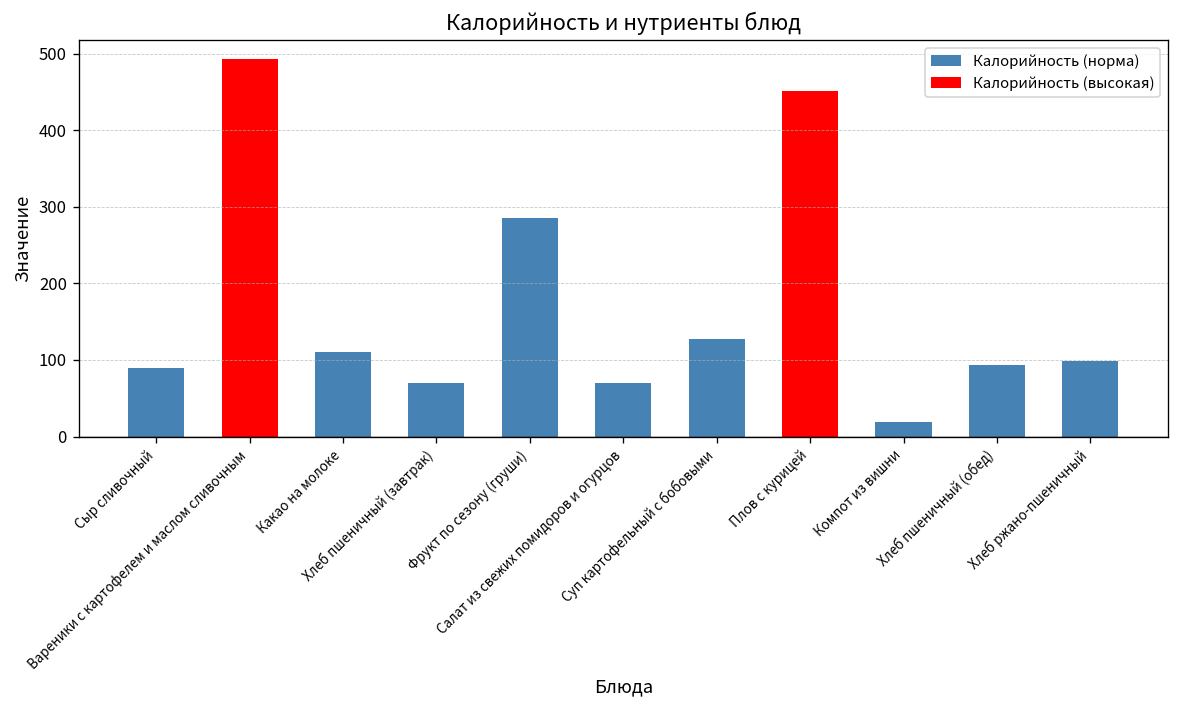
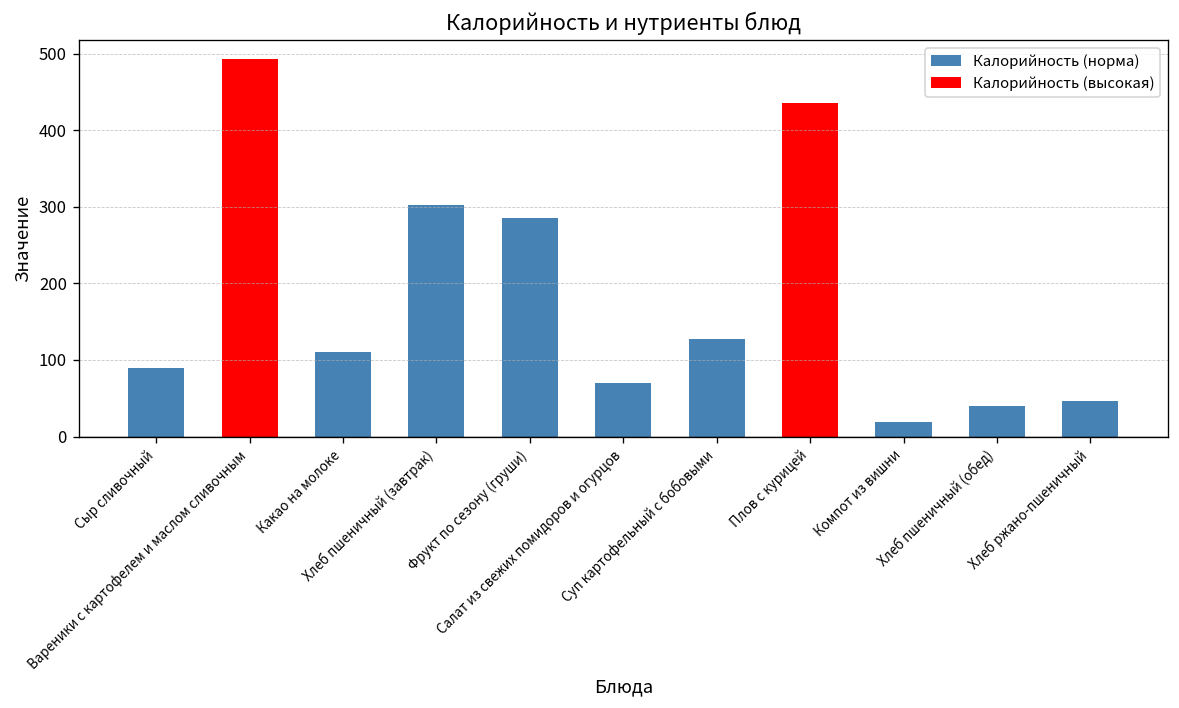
  {
    "Сыр сливочный": 90,
    "Вареники с картофелем и маслом сливочным": 490,
    "Какао на молоке": 110,
-   "Хлеб пшеничный (завтрак)": 70,
+   "Хлеб пшеничный (завтрак)": 300,
    "Фрукт по сезону (груши)": 290,
    "Салат из свежих помидоров и огурцов": 70,
    "Суп картофельный с бобовыми": 130,
-   "Плов с курицей": 450,
+   "Плов с курицей": 440,
    "Компот из вишни": 20,
-   "Хлеб пшеничный (обед)": 90,
-   "Хлеб ржано-пшеничный": 100
+   "Хлеб пшеничный (обед)": 40,
+   "Хлеб ржано-пшеничный": 50
  }
